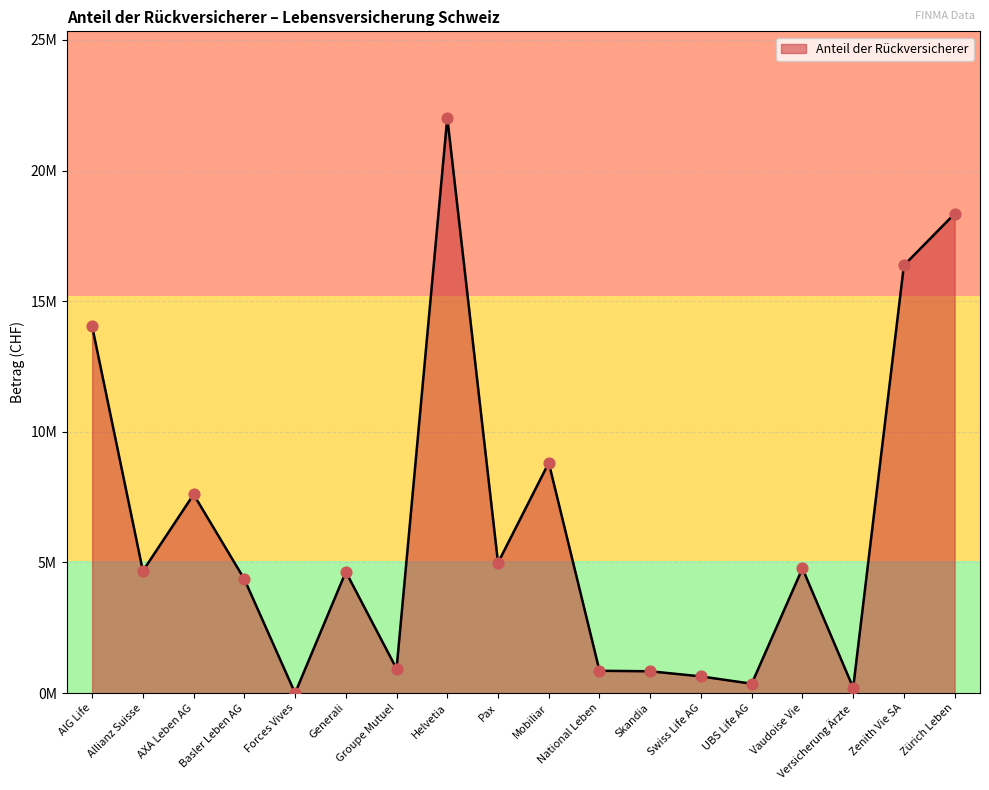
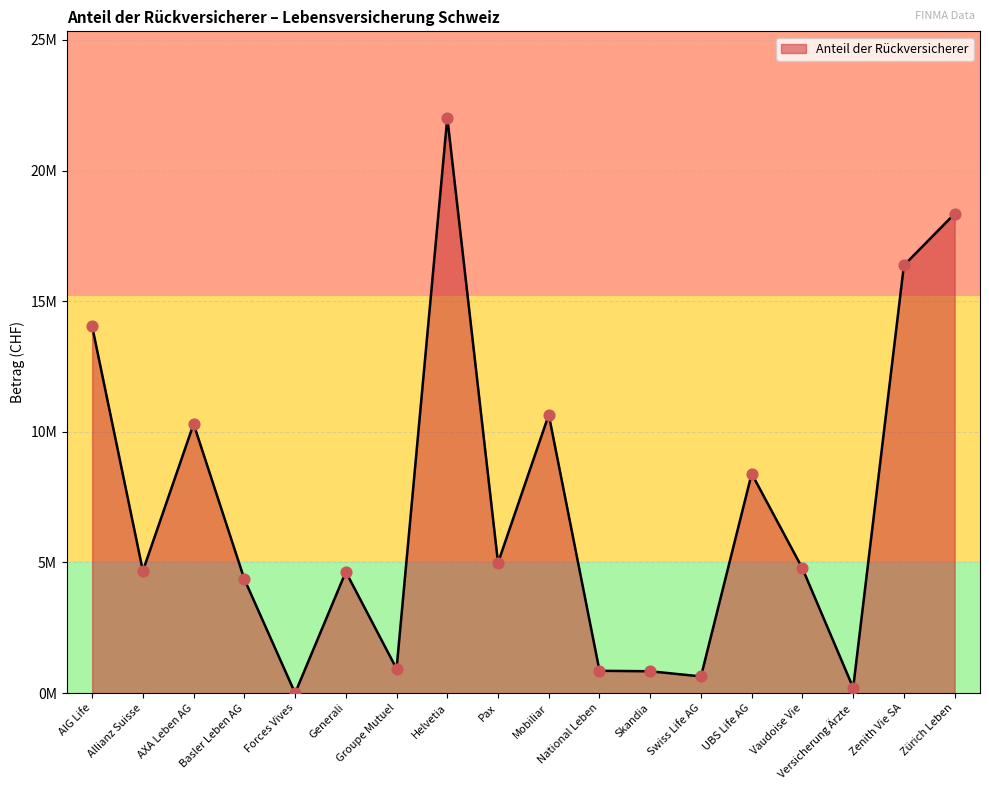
  {
    "AIG Life": 14000000,
    "Allianz Suisse": 4700000,
-   "AXA Leben AG": 7600000,
+   "AXA Leben AG": 10300000,
    "Basler Leben AG": 4400000,
    "Forces Vives": 0,
    "Generali": 4600000,
    "Groupe Mutuel": 900000,
    "Helvetia": 22000000,
    "Pax": 5000000,
-   "Mobiliar": 8800000,
+   "Mobiliar": 10700000,
    "National Leben": 900000,
    "Skandia": 800000,
    "Swiss Life AG": 600000,
-   "UBS Life AG": 400000,
+   "UBS Life AG": 8400000,
    "Vaudoise Vie": 4800000,
    "Versicherung Ärzte": 200000,
    "Zenith Vie SA": 16400000,
    "Zürich Leben": 18300000
  }
